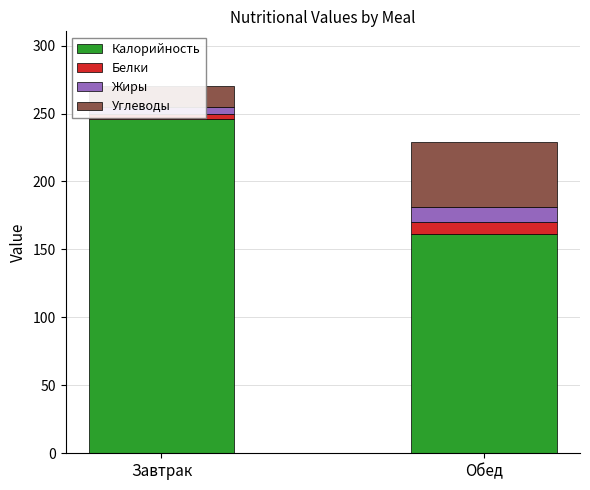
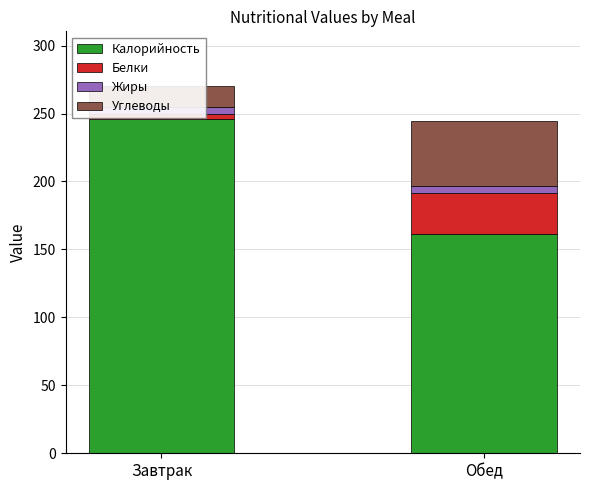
  {
    "Калорийность": {
      "Завтрак": 246,
      "Обед": 161
    },
    "Белки": {
-     "Обед": 9
+     "Обед": 30
    },
    "Жиры": {
-     "Обед": 11
+     "Обед": 5
    },
    "Углеводы": {
      "Обед": 48
    }
  }
